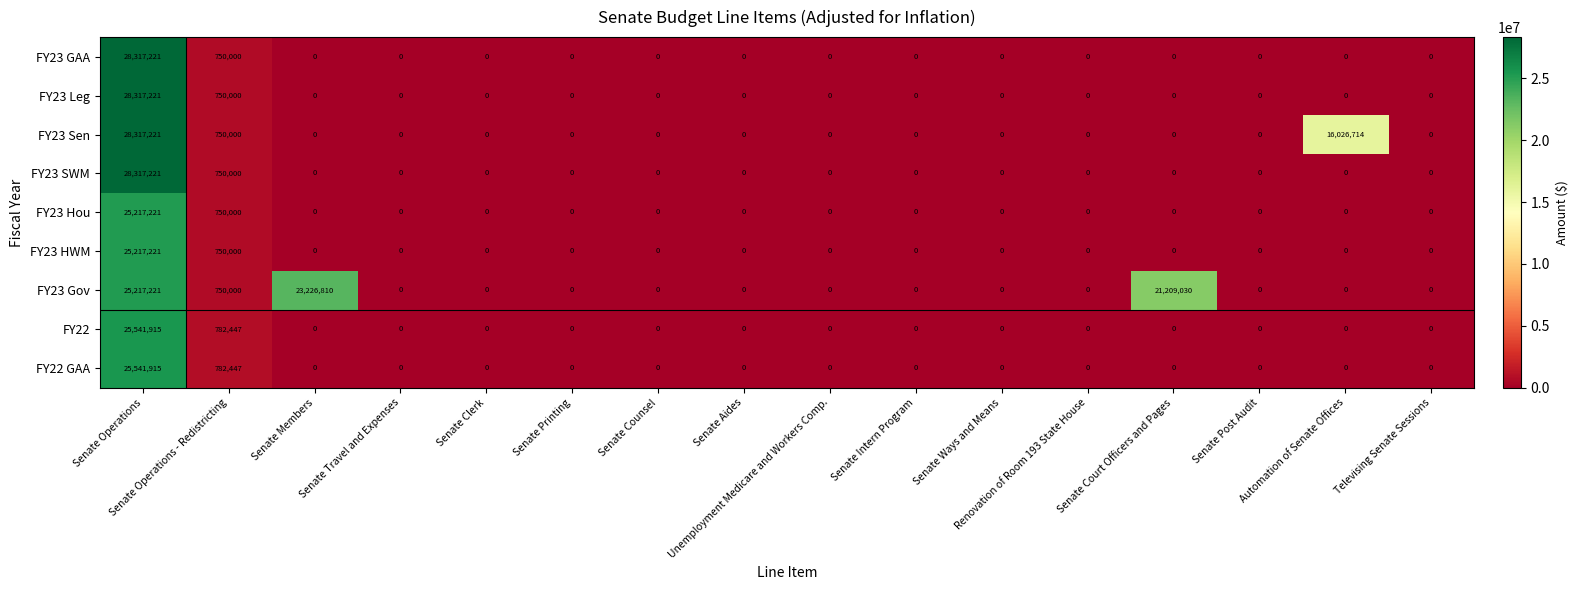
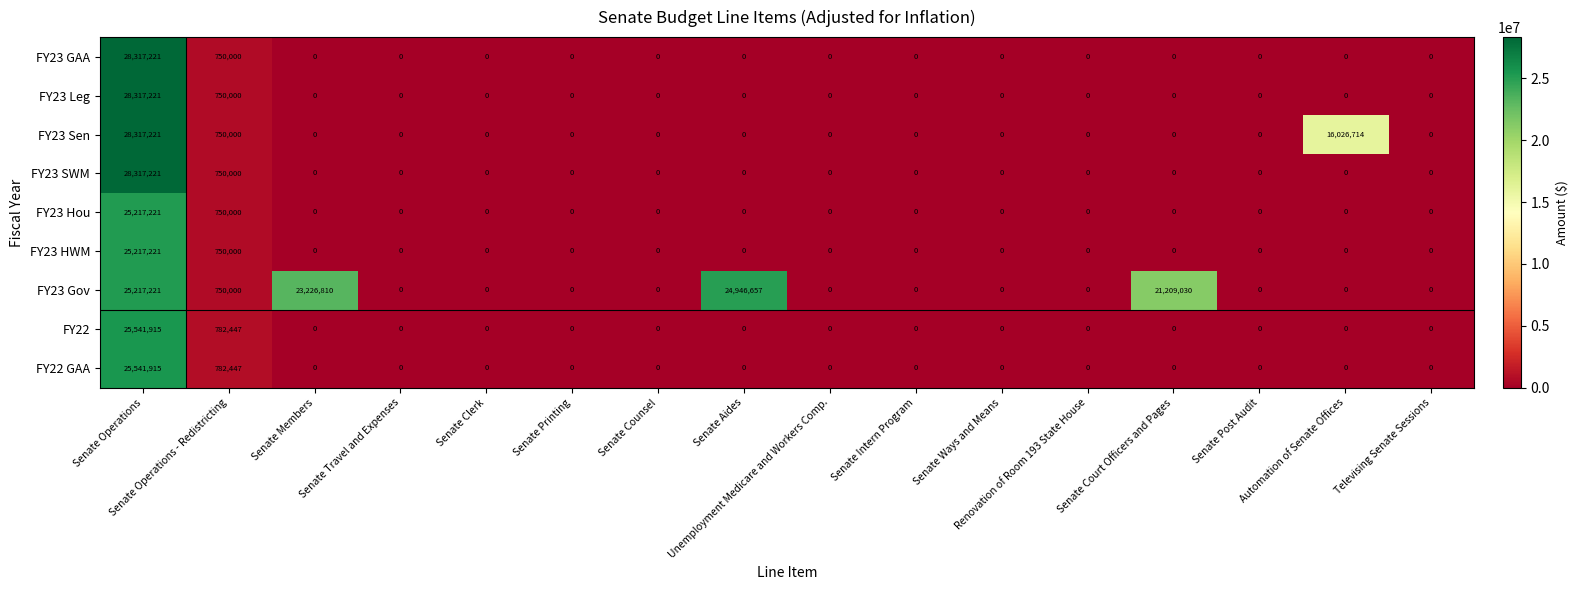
  {
    "FY23 GAA": {
      "Senate Operations": "28,317,221",
      "Senate Operations - Redistricting": "750,000",
      "Senate Members": "0",
      "Senate Travel and Expenses": "0",
      "Senate Clerk": "0",
      "Senate Printing": "0",
      "Senate Counsel": "0",
      "Senate Aides": "0",
      "Unemployment Medicare and Workers Comp.": "0",
      "Senate Intern Program": "0",
      "Senate Ways and Means": "0",
      "Renovation of Room 193 State House": "0",
      "Senate Court Officers and Pages": "0",
      "Senate Post Audit": "0",
      "Automation of Senate Offices": "0",
      "Televising Senate Sessions": "0"
    },
    "FY23 Leg": {
      "Senate Operations": "28,317,221",
      "Senate Operations - Redistricting": "750,000",
      "Senate Members": "0",
      "Senate Travel and Expenses": "0",
      "Senate Clerk": "0",
      "Senate Printing": "0",
      "Senate Counsel": "0",
      "Senate Aides": "0",
      "Unemployment Medicare and Workers Comp.": "0",
      "Senate Intern Program": "0",
      "Senate Ways and Means": "0",
      "Renovation of Room 193 State House": "0",
      "Senate Court Officers and Pages": "0",
      "Senate Post Audit": "0",
      "Automation of Senate Offices": "0",
      "Televising Senate Sessions": "0"
    },
    "FY23 Sen": {
      "Senate Operations": "28,317,221",
      "Senate Operations - Redistricting": "750,000",
      "Senate Members": "0",
      "Senate Travel and Expenses": "0",
      "Senate Clerk": "0",
      "Senate Printing": "0",
      "Senate Counsel": "0",
      "Senate Aides": "0",
      "Unemployment Medicare and Workers Comp.": "0",
      "Senate Intern Program": "0",
      "Senate Ways and Means": "0",
      "Renovation of Room 193 State House": "0",
      "Senate Court Officers and Pages": "0",
      "Senate Post Audit": "0",
      "Automation of Senate Offices": "16,026,714",
      "Televising Senate Sessions": "0"
    },
    "FY23 SWM": {
      "Senate Operations": "28,317,221",
      "Senate Operations - Redistricting": "750,000",
      "Senate Members": "0",
      "Senate Travel and Expenses": "0",
      "Senate Clerk": "0",
      "Senate Printing": "0",
      "Senate Counsel": "0",
      "Senate Aides": "0",
      "Unemployment Medicare and Workers Comp.": "0",
      "Senate Intern Program": "0",
      "Senate Ways and Means": "0",
      "Renovation of Room 193 State House": "0",
      "Senate Court Officers and Pages": "0",
      "Senate Post Audit": "0",
      "Automation of Senate Offices": "0",
      "Televising Senate Sessions": "0"
    },
    "FY23 Hou": {
      "Senate Operations": "25,217,221",
      "Senate Operations - Redistricting": "750,000",
      "Senate Members": "0",
      "Senate Travel and Expenses": "0",
      "Senate Clerk": "0",
      "Senate Printing": "0",
      "Senate Counsel": "0",
      "Senate Aides": "0",
      "Unemployment Medicare and Workers Comp.": "0",
      "Senate Intern Program": "0",
      "Senate Ways and Means": "0",
      "Renovation of Room 193 State House": "0",
      "Senate Court Officers and Pages": "0",
      "Senate Post Audit": "0",
      "Automation of Senate Offices": "0",
      "Televising Senate Sessions": "0"
    },
    "FY23 HWM": {
      "Senate Operations": "25,217,221",
      "Senate Operations - Redistricting": "750,000",
      "Senate Members": "0",
      "Senate Travel and Expenses": "0",
      "Senate Clerk": "0",
      "Senate Printing": "0",
      "Senate Counsel": "0",
      "Senate Aides": "0",
      "Unemployment Medicare and Workers Comp.": "0",
      "Senate Intern Program": "0",
      "Senate Ways and Means": "0",
      "Renovation of Room 193 State House": "0",
      "Senate Court Officers and Pages": "0",
      "Senate Post Audit": "0",
      "Automation of Senate Offices": "0",
      "Televising Senate Sessions": "0"
    },
    "FY23 Gov": {
      "Senate Operations": "25,217,221",
      "Senate Operations - Redistricting": "750,000",
      "Senate Members": "23,226,810",
      "Senate Travel and Expenses": "0",
      "Senate Clerk": "0",
      "Senate Printing": "0",
      "Senate Counsel": "0",
-     "Senate Aides": "0",
+     "Senate Aides": "24,946,657",
      "Unemployment Medicare and Workers Comp.": "0",
      "Senate Intern Program": "0",
      "Senate Ways and Means": "0",
      "Renovation of Room 193 State House": "0",
      "Senate Court Officers and Pages": "21,209,030",
      "Senate Post Audit": "0",
      "Automation of Senate Offices": "0",
      "Televising Senate Sessions": "0"
    },
    "FY22": {
      "Senate Operations": "25,541,915",
      "Senate Operations - Redistricting": "782,447",
      "Senate Members": "0",
      "Senate Travel and Expenses": "0",
      "Senate Clerk": "0",
      "Senate Printing": "0",
      "Senate Counsel": "0",
      "Senate Aides": "0",
      "Unemployment Medicare and Workers Comp.": "0",
      "Senate Intern Program": "0",
      "Senate Ways and Means": "0",
      "Renovation of Room 193 State House": "0",
      "Senate Court Officers and Pages": "0",
      "Senate Post Audit": "0",
      "Automation of Senate Offices": "0",
      "Televising Senate Sessions": "0"
    },
    "FY22 GAA": {
      "Senate Operations": "25,541,915",
      "Senate Operations - Redistricting": "782,447",
      "Senate Members": "0",
      "Senate Travel and Expenses": "0",
      "Senate Clerk": "0",
      "Senate Printing": "0",
      "Senate Counsel": "0",
      "Senate Aides": "0",
      "Unemployment Medicare and Workers Comp.": "0",
      "Senate Intern Program": "0",
      "Senate Ways and Means": "0",
      "Renovation of Room 193 State House": "0",
      "Senate Court Officers and Pages": "0",
      "Senate Post Audit": "0",
      "Automation of Senate Offices": "0",
      "Televising Senate Sessions": "0"
    }
  }
